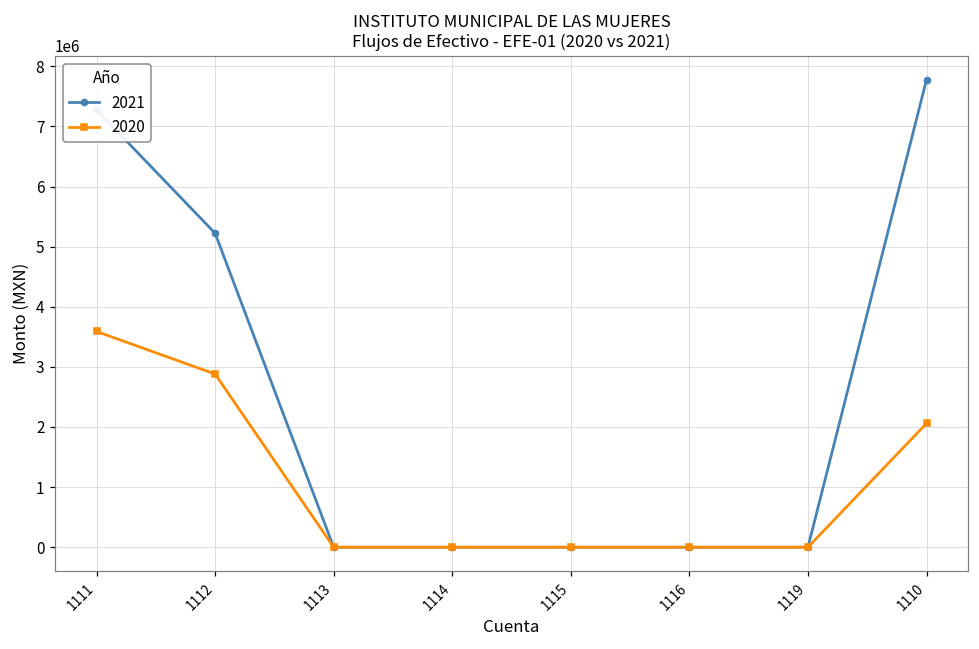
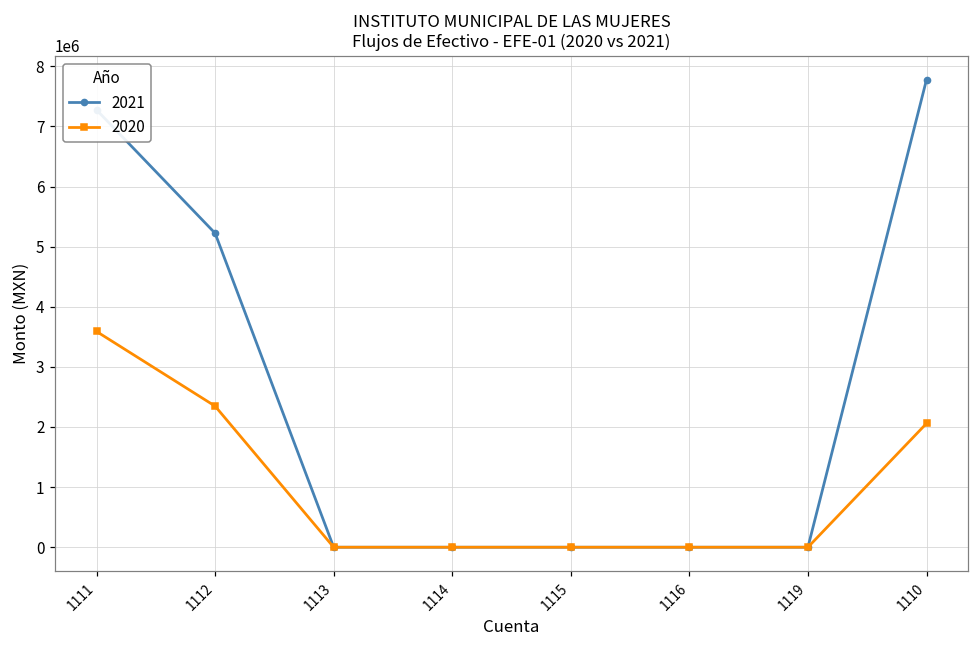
  {
    "2021": {
      "1112": 5200000,
      "1110": 7800000
    },
    "2020": {
      "1111": 3600000,
-     "1112": 2900000,
+     "1112": 2300000,
      "1110": 2100000
    }
  }
